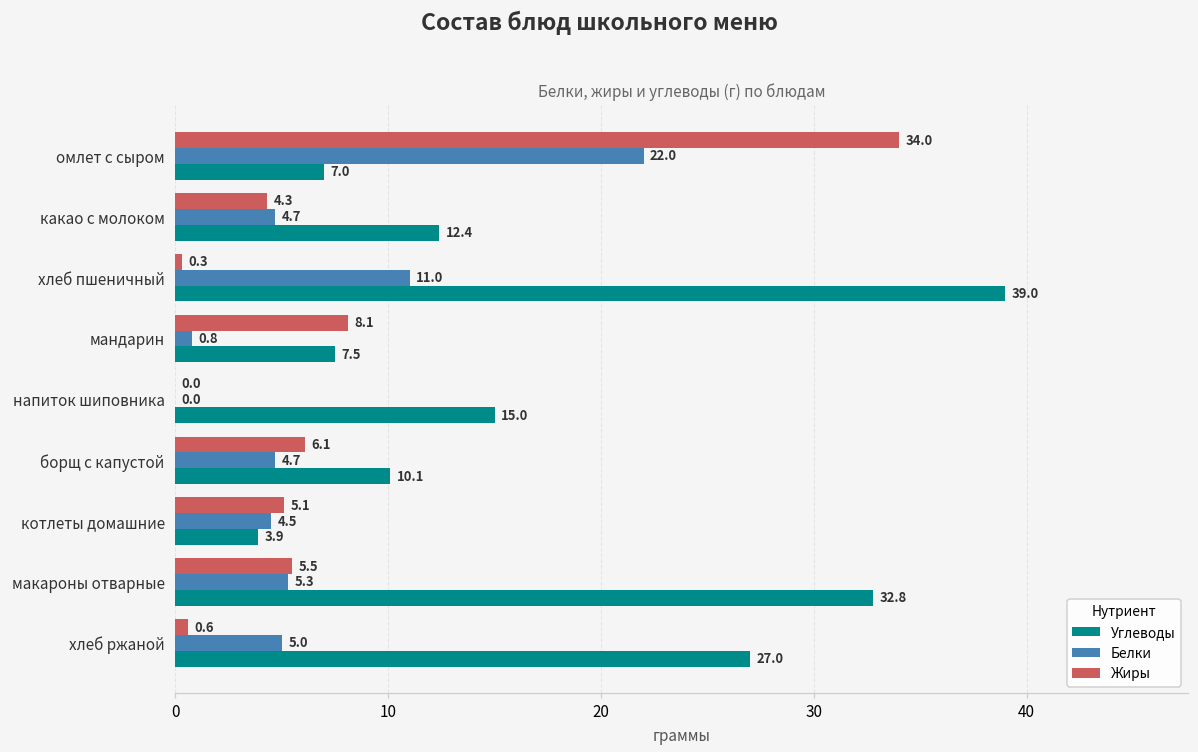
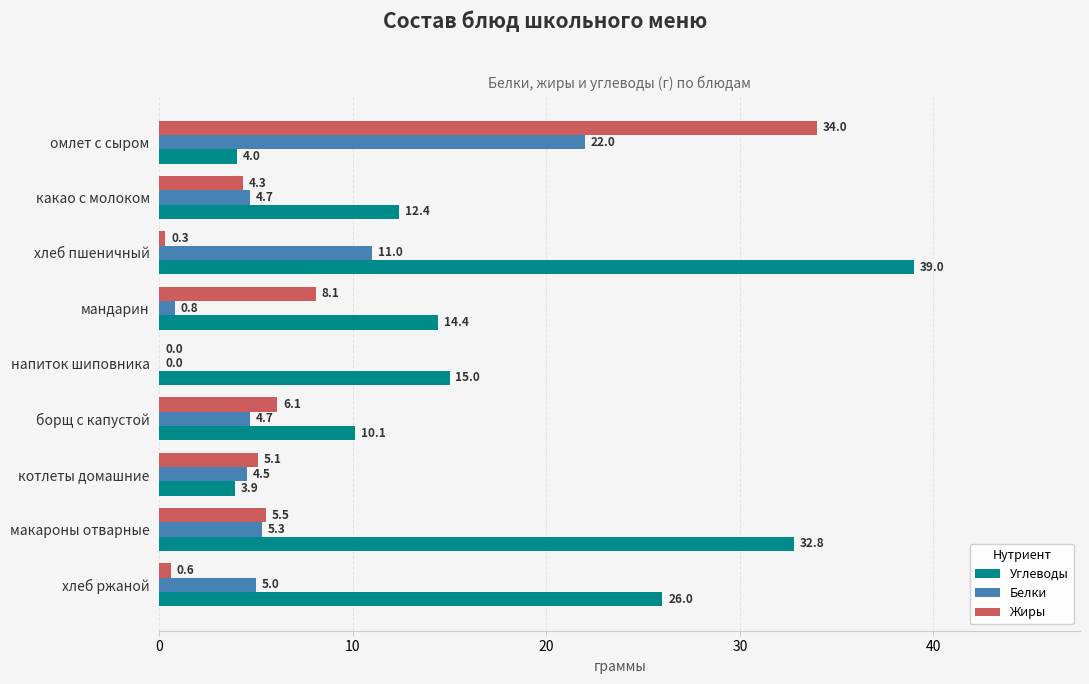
  {
    "Углеводы": {
-     "омлет с сыром": 7.0,
+     "омлет с сыром": 4.0,
      "какао с молоком": 12.4,
      "хлеб пшеничный": 39.0,
-     "мандарин": 7.5,
+     "мандарин": 14.4,
      "напиток шиповника": 15.0,
      "борщ с капустой": 10.1,
      "котлеты домашние": 3.9,
      "макароны отварные": 32.8,
-     "хлеб ржаной": 27.0
+     "хлеб ржаной": 26.0
    },
    "Белки": {
      "омлет с сыром": 22.0,
      "какао с молоком": 4.7,
      "хлеб пшеничный": 11.0,
      "мандарин": 0.8,
      "напиток шиповника": 0.0,
      "борщ с капустой": 4.7,
      "котлеты домашние": 4.5,
      "макароны отварные": 5.3,
      "хлеб ржаной": 5.0
    },
    "Жиры": {
      "омлет с сыром": 34.0,
      "какао с молоком": 4.3,
      "хлеб пшеничный": 0.3,
      "мандарин": 8.1,
      "напиток шиповника": 0.0,
      "борщ с капустой": 6.1,
      "котлеты домашние": 5.1,
      "макароны отварные": 5.5,
      "хлеб ржаной": 0.6
    }
  }
